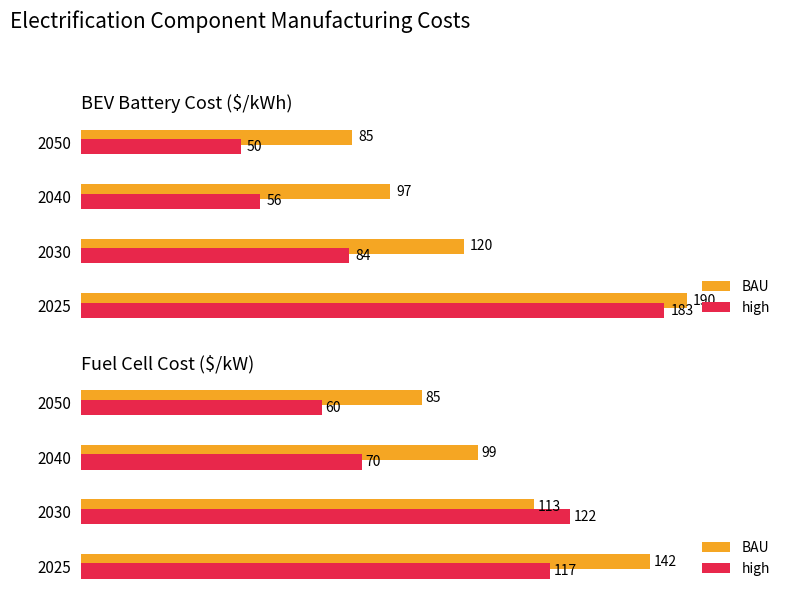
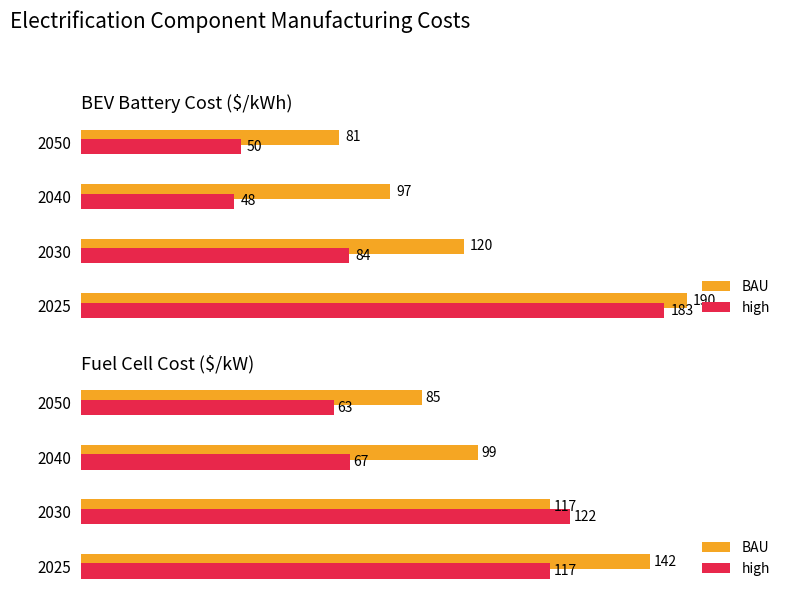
  {
    "BEV Battery Cost ($/kWh)": {
      "BAU": {
-       "2050": 85,
+       "2050": 81,
        "2040": 97,
        "2030": 120,
        "2025": 190
      },
      "high": {
        "2050": 50,
-       "2040": 56,
+       "2040": 48,
        "2030": 84,
        "2025": 183
      }
    },
    "Fuel Cell Cost ($/kW)": {
      "BAU": {
        "2050": 85,
        "2040": 99,
-       "2030": 113,
+       "2030": 117,
        "2025": 142
      },
      "high": {
-       "2050": 60,
-       "2040": 70,
+       "2050": 63,
+       "2040": 67,
        "2030": 122,
        "2025": 117
      }
    }
  }
